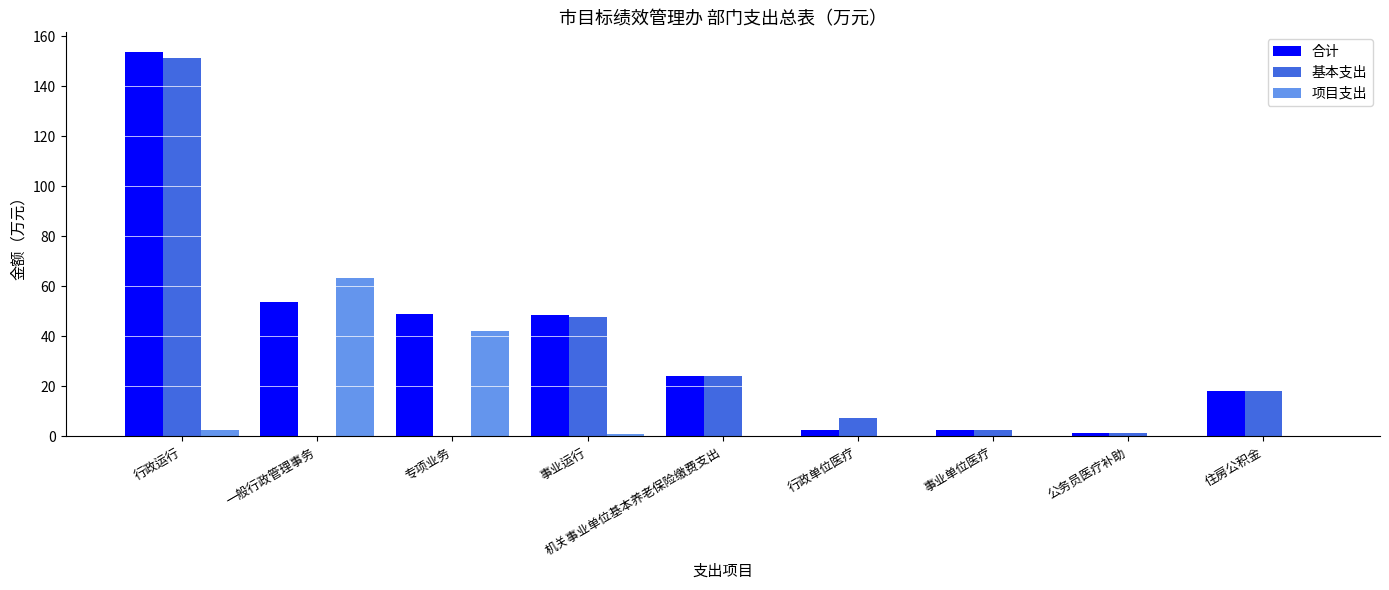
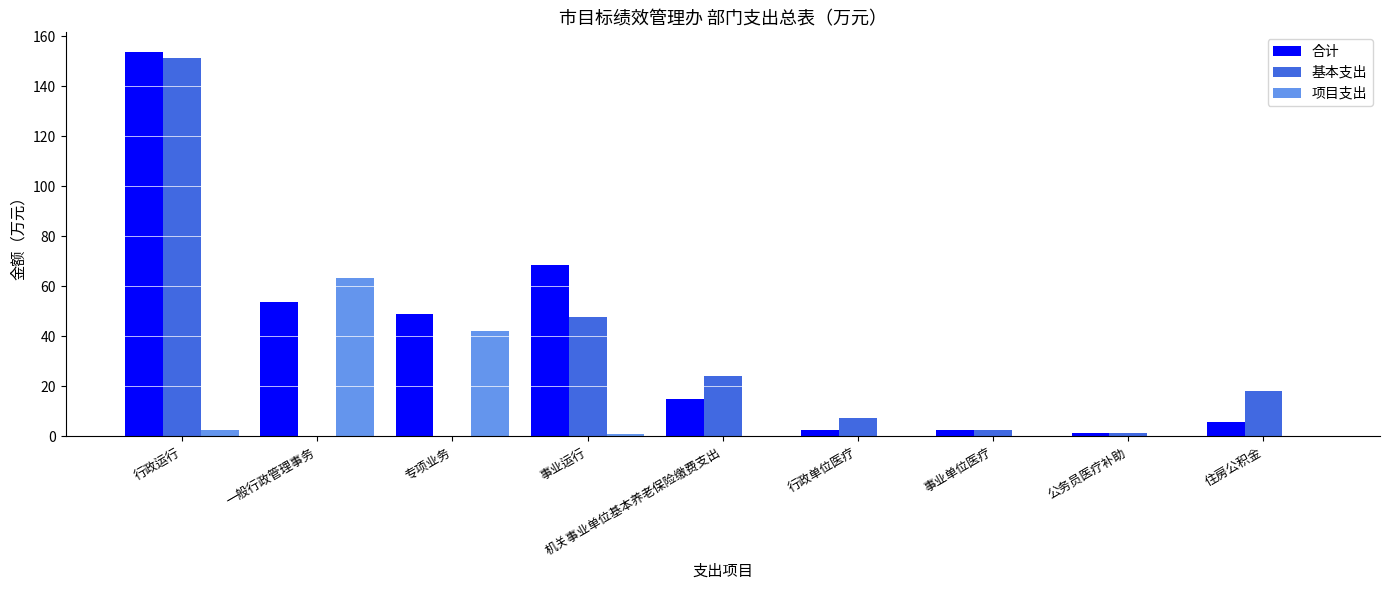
  {
    "合计": {
      "行政运行": 154,
      "一般行政管理事务": 54,
      "专项业务": 49,
-     "事业运行": 49,
-     "机关事业单位基本养老保险缴费支出": 24,
+     "事业运行": 69,
+     "机关事业单位基本养老保险缴费支出": 15,
      "行政单位医疗": 3,
      "事业单位医疗": 2,
      "公务员医疗补助": 2,
-     "住房公积金": 18
+     "住房公积金": 6
    }
  }
